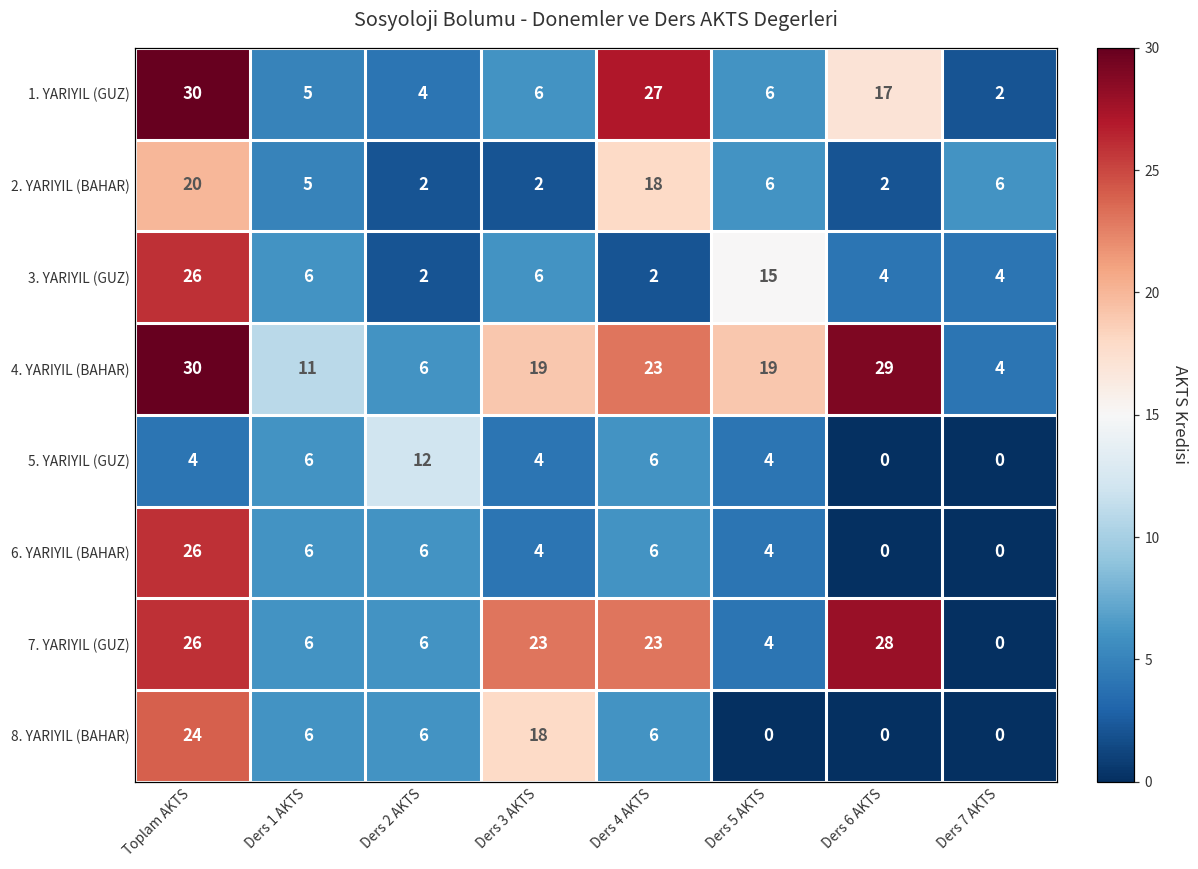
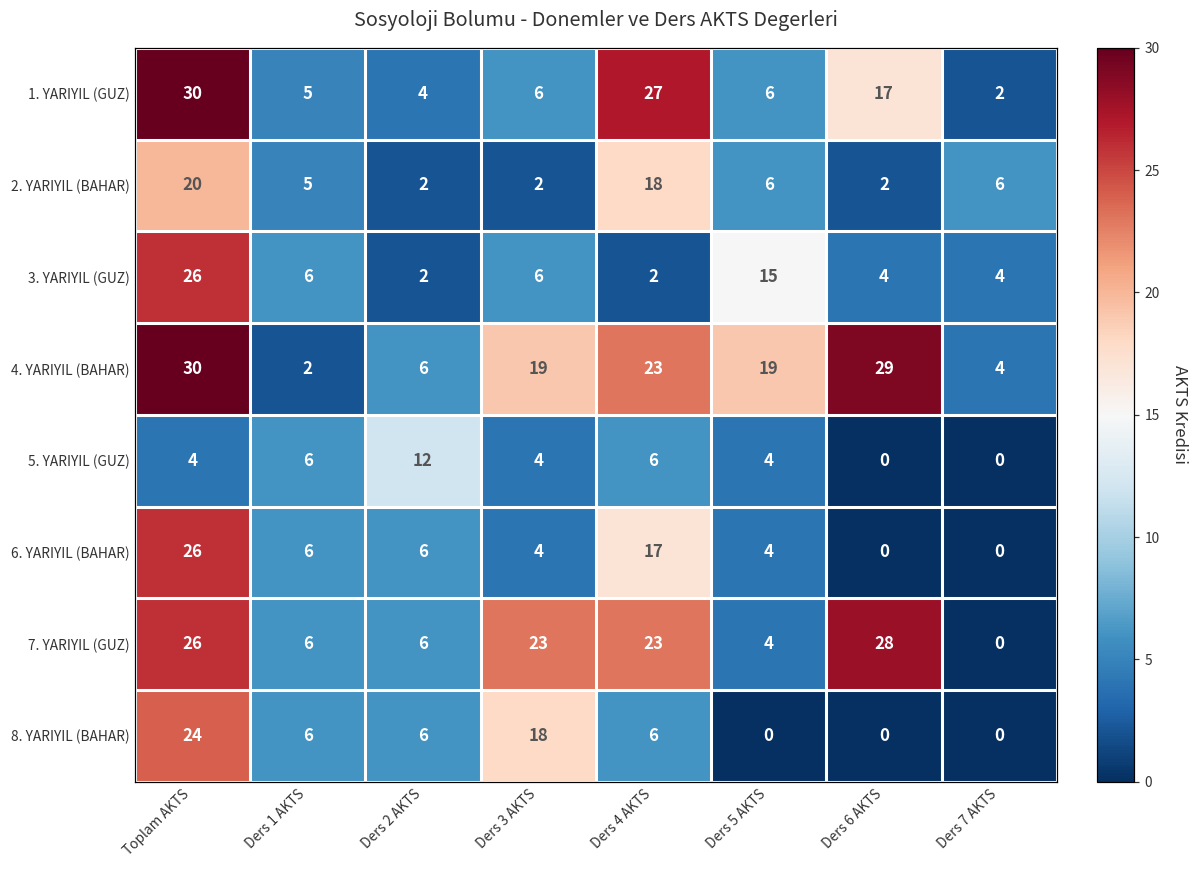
  {
    "1. YARIYIL (GUZ)": {
      "Toplam AKTS": 30,
      "Ders 1 AKTS": 5,
      "Ders 2 AKTS": 4,
      "Ders 3 AKTS": 6,
      "Ders 4 AKTS": 27,
      "Ders 5 AKTS": 6,
      "Ders 6 AKTS": 17,
      "Ders 7 AKTS": 2
    },
    "2. YARIYIL (BAHAR)": {
      "Toplam AKTS": 20,
      "Ders 1 AKTS": 5,
      "Ders 2 AKTS": 2,
      "Ders 3 AKTS": 2,
      "Ders 4 AKTS": 18,
      "Ders 5 AKTS": 6,
      "Ders 6 AKTS": 2,
      "Ders 7 AKTS": 6
    },
    "3. YARIYIL (GUZ)": {
      "Toplam AKTS": 26,
      "Ders 1 AKTS": 6,
      "Ders 2 AKTS": 2,
      "Ders 3 AKTS": 6,
      "Ders 4 AKTS": 2,
      "Ders 5 AKTS": 15,
      "Ders 6 AKTS": 4,
      "Ders 7 AKTS": 4
    },
    "4. YARIYIL (BAHAR)": {
      "Toplam AKTS": 30,
-     "Ders 1 AKTS": 11,
+     "Ders 1 AKTS": 2,
      "Ders 2 AKTS": 6,
      "Ders 3 AKTS": 19,
      "Ders 4 AKTS": 23,
      "Ders 5 AKTS": 19,
      "Ders 6 AKTS": 29,
      "Ders 7 AKTS": 4
    },
    "5. YARIYIL (GUZ)": {
      "Toplam AKTS": 4,
      "Ders 1 AKTS": 6,
      "Ders 2 AKTS": 12,
      "Ders 3 AKTS": 4,
      "Ders 4 AKTS": 6,
      "Ders 5 AKTS": 4,
      "Ders 6 AKTS": 0,
      "Ders 7 AKTS": 0
    },
    "6. YARIYIL (BAHAR)": {
      "Toplam AKTS": 26,
      "Ders 1 AKTS": 6,
      "Ders 2 AKTS": 6,
      "Ders 3 AKTS": 4,
-     "Ders 4 AKTS": 6,
+     "Ders 4 AKTS": 17,
      "Ders 5 AKTS": 4,
      "Ders 6 AKTS": 0,
      "Ders 7 AKTS": 0
    },
    "7. YARIYIL (GUZ)": {
      "Toplam AKTS": 26,
      "Ders 1 AKTS": 6,
      "Ders 2 AKTS": 6,
      "Ders 3 AKTS": 23,
      "Ders 4 AKTS": 23,
      "Ders 5 AKTS": 4,
      "Ders 6 AKTS": 28,
      "Ders 7 AKTS": 0
    },
    "8. YARIYIL (BAHAR)": {
      "Toplam AKTS": 24,
      "Ders 1 AKTS": 6,
      "Ders 2 AKTS": 6,
      "Ders 3 AKTS": 18,
      "Ders 4 AKTS": 6,
      "Ders 5 AKTS": 0,
      "Ders 6 AKTS": 0,
      "Ders 7 AKTS": 0
    }
  }
